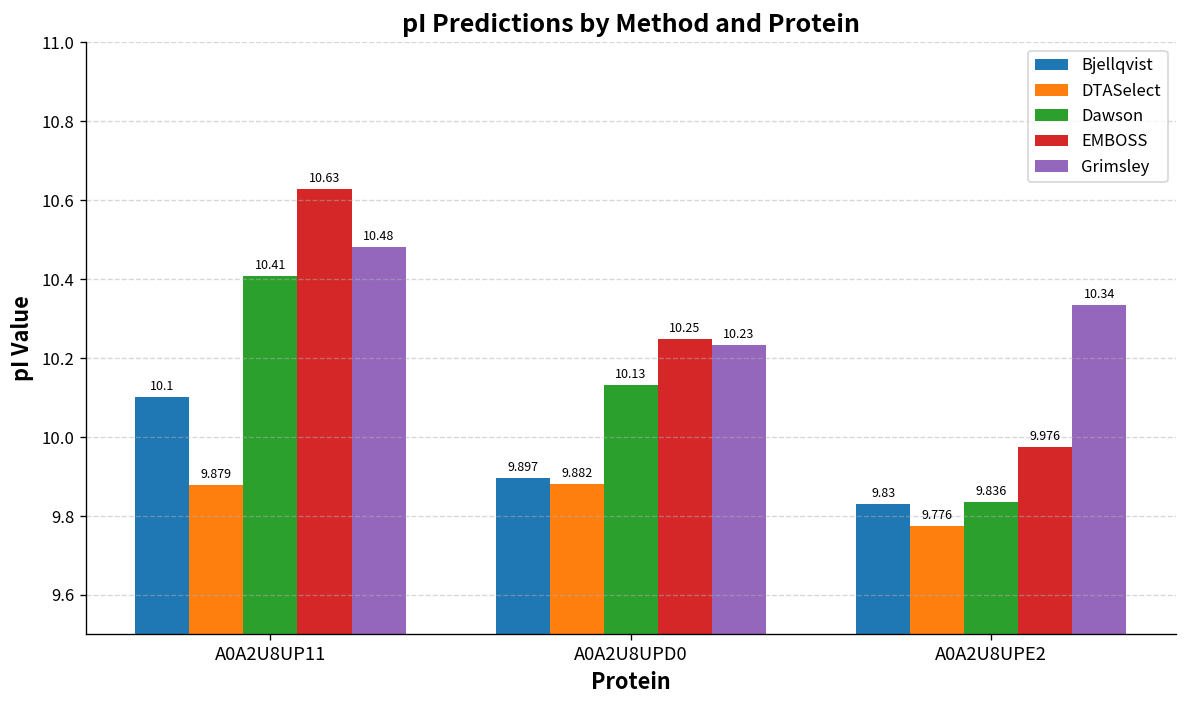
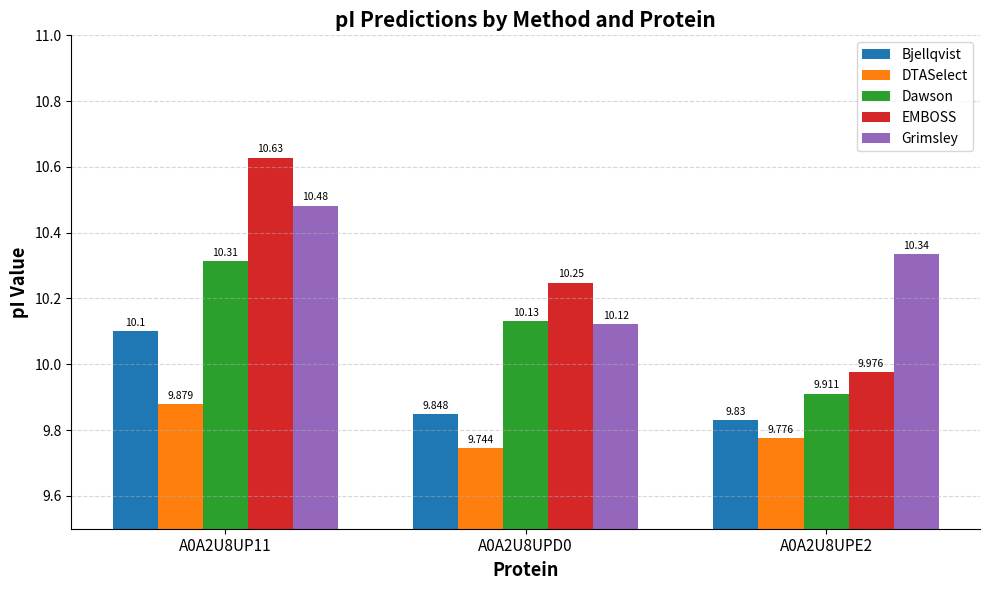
  {
    "Bjellqvist": {
      "A0A2U8UP11": 10.1,
-     "A0A2U8UPD0": 9.897,
+     "A0A2U8UPD0": 9.848,
      "A0A2U8UPE2": 9.83
    },
    "DTASelect": {
      "A0A2U8UP11": 9.879,
-     "A0A2U8UPD0": 9.882,
+     "A0A2U8UPD0": 9.744,
      "A0A2U8UPE2": 9.776
    },
    "Dawson": {
-     "A0A2U8UP11": 10.41,
+     "A0A2U8UP11": 10.31,
      "A0A2U8UPD0": 10.13,
-     "A0A2U8UPE2": 9.836
+     "A0A2U8UPE2": 9.911
    },
    "EMBOSS": {
      "A0A2U8UP11": 10.63,
      "A0A2U8UPD0": 10.25,
      "A0A2U8UPE2": 9.976
    },
    "Grimsley": {
      "A0A2U8UP11": 10.48,
-     "A0A2U8UPD0": 10.23,
+     "A0A2U8UPD0": 10.12,
      "A0A2U8UPE2": 10.34
    }
  }
